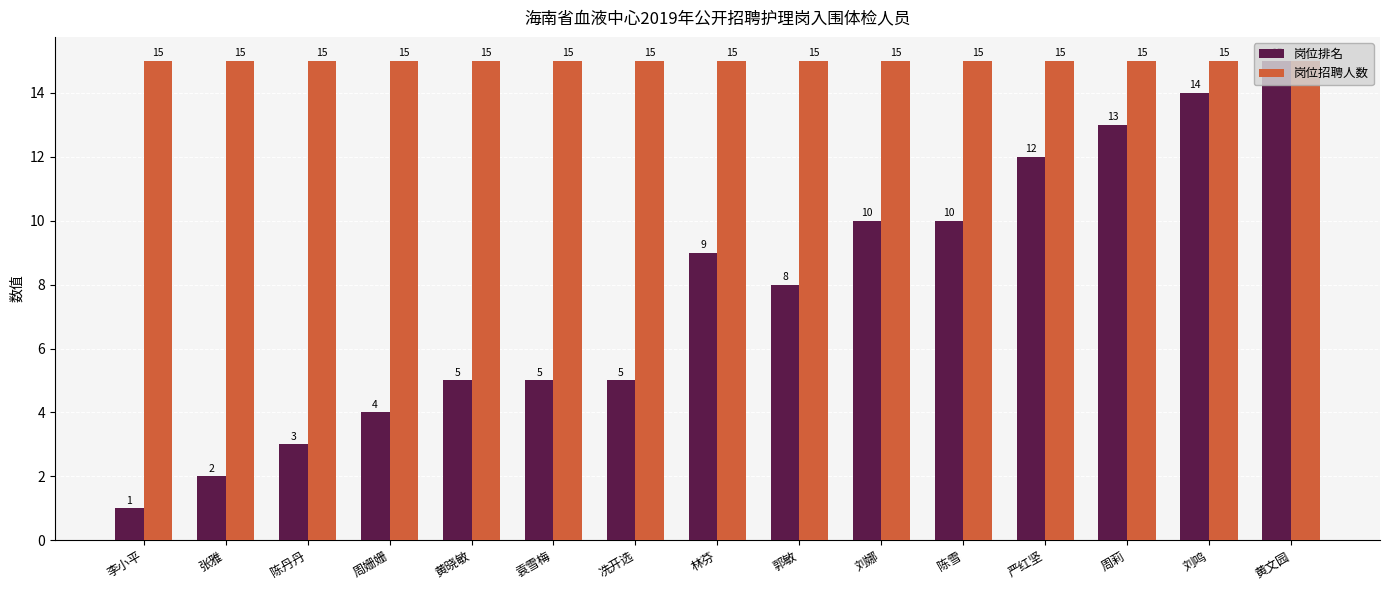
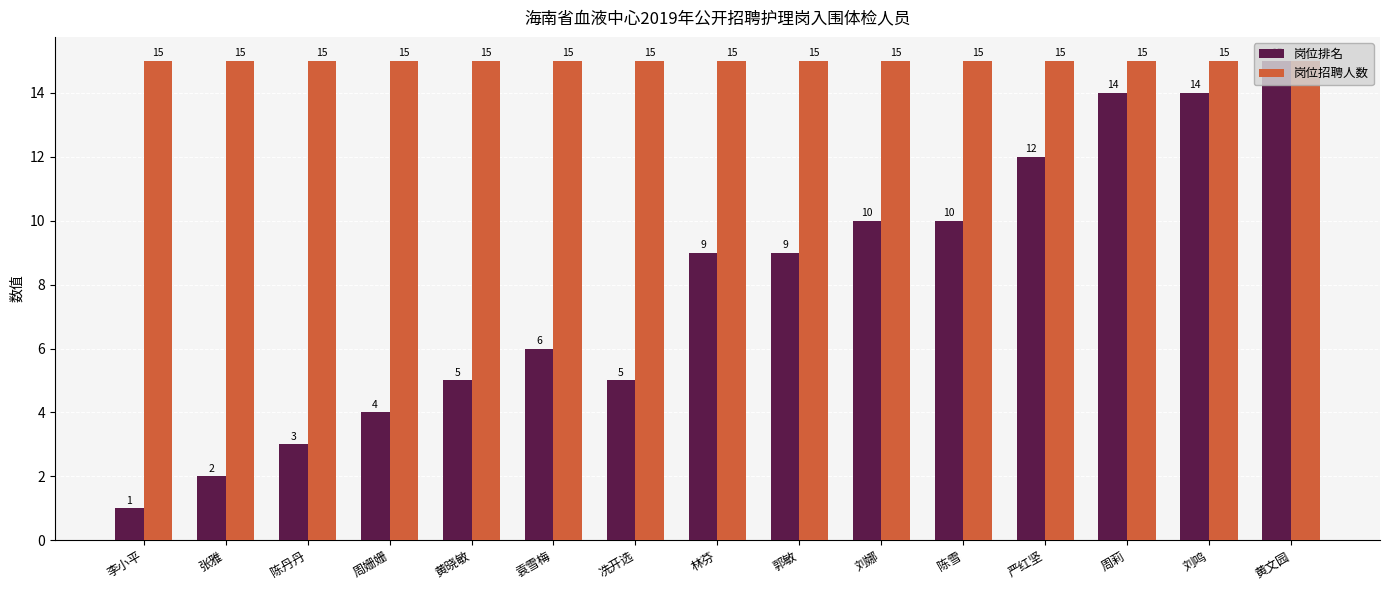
  {
    "岗位排名": {
      "李小平": 1,
      "张雅": 2,
      "陈丹丹": 3,
      "周姗姗": 4,
      "黄晓敏": 5,
-     "袁雪梅": 5,
+     "袁雪梅": 6,
      "冼开选": 5,
      "林芬": 9,
-     "郭敏": 8,
+     "郭敏": 9,
      "刘娜": 10,
      "陈雪": 10,
      "严红坚": 12,
-     "周莉": 13,
+     "周莉": 14,
      "刘鸣": 14
    },
    "岗位招聘人数": {
      "李小平": 15,
      "张雅": 15,
      "陈丹丹": 15,
      "周姗姗": 15,
      "黄晓敏": 15,
      "袁雪梅": 15,
      "冼开选": 15,
      "林芬": 15,
      "郭敏": 15,
      "刘娜": 15,
      "陈雪": 15,
      "严红坚": 15,
      "周莉": 15,
      "刘鸣": 15
    }
  }
